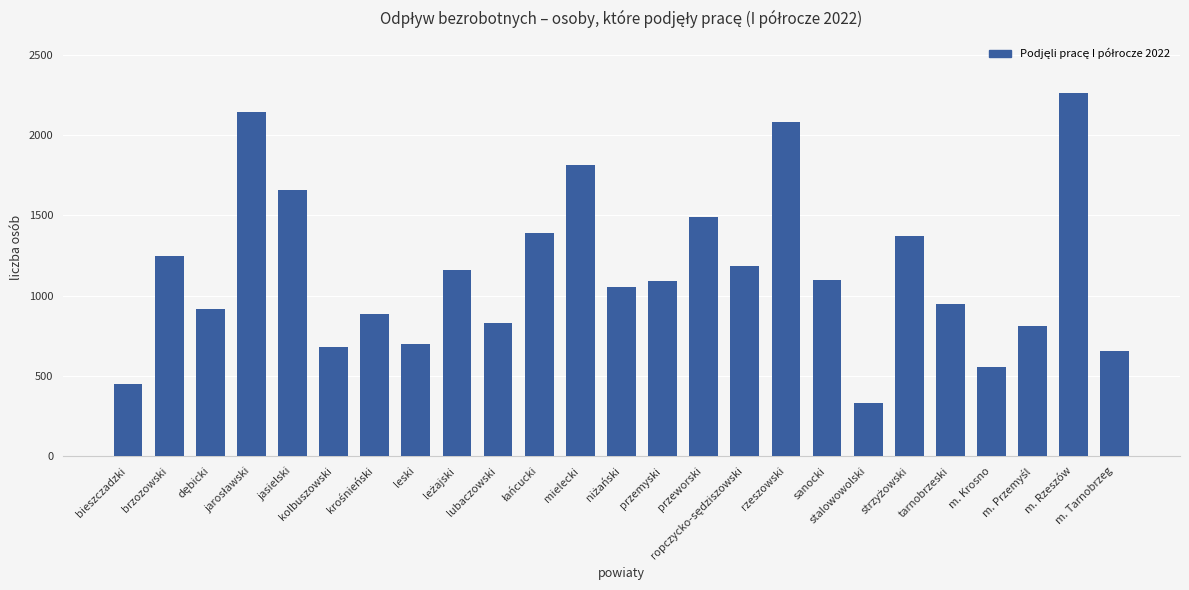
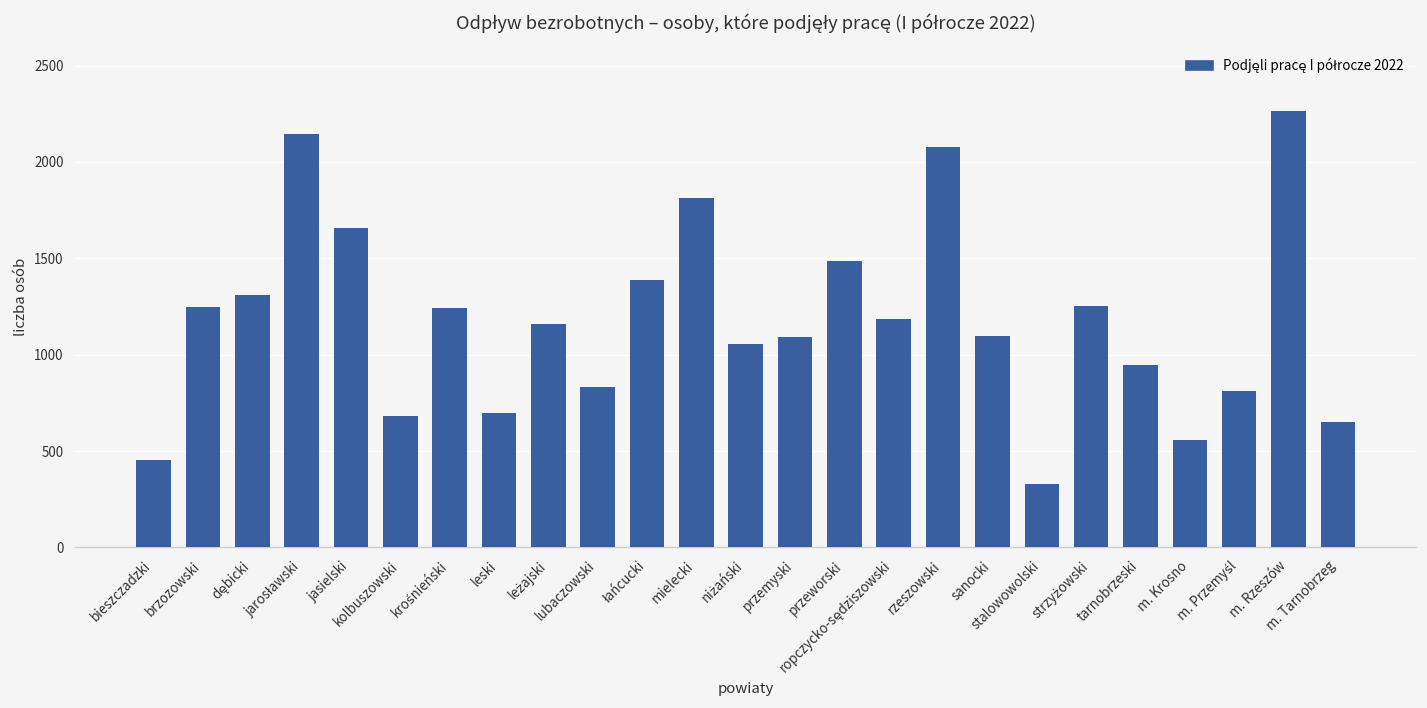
  {
    "bieszczadzki": 450,
    "brzozowski": 1250,
-   "dębicki": 920,
+   "dębicki": 1310,
    "jarosławski": 2140,
    "jasielski": 1660,
    "kolbuszowski": 680,
-   "krośnieński": 880,
+   "krośnieński": 1240,
    "leski": 700,
    "leżajski": 1160,
    "lubaczowski": 830,
    "łańcucki": 1390,
    "mielecki": 1810,
    "niżański": 1060,
    "przemyski": 1090,
    "przeworski": 1490,
    "ropczycko-sędziszowski": 1190,
    "rzeszowski": 2080,
    "sanocki": 1100,
    "stalowowolski": 330,
-   "strzyżowski": 1370,
+   "strzyżowski": 1260,
    "tarnobrzeski": 950,
    "m. Krosno": 560,
    "m. Przemyśl": 810,
    "m. Rzeszów": 2260,
    "m. Tarnobrzeg": 650
  }
